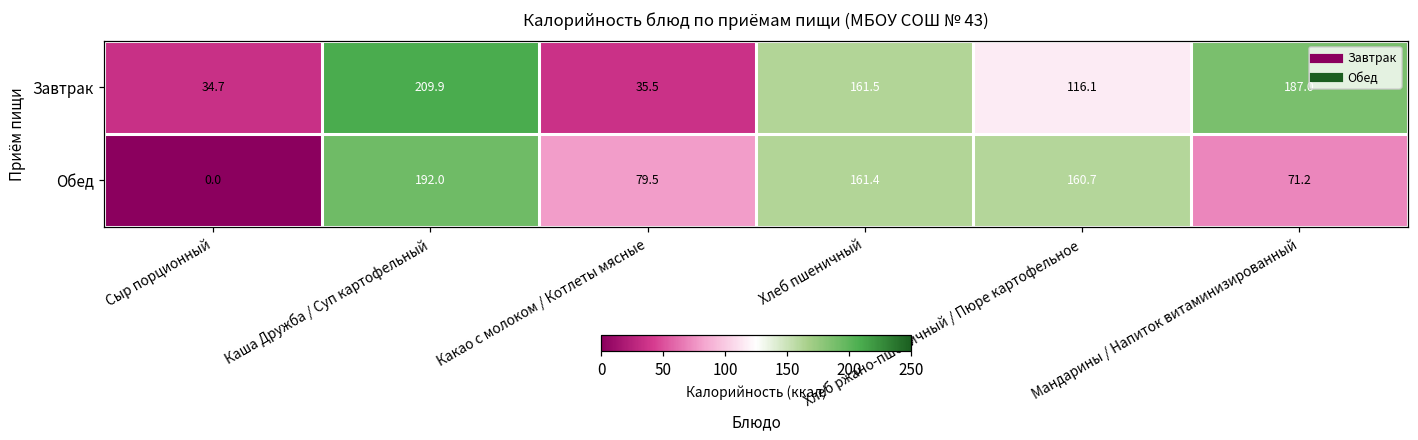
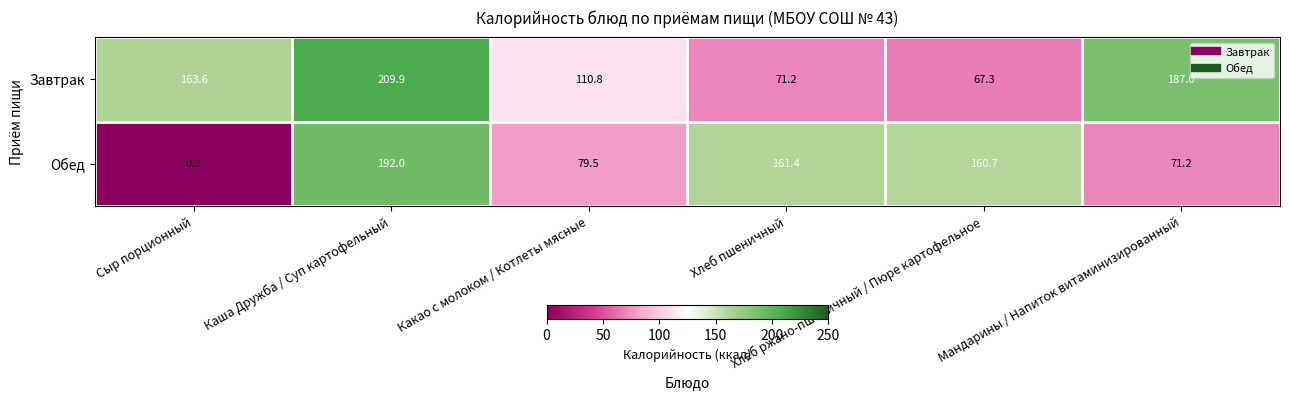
  {
    "Завтрак": {
-     "Сыр порционный": 34.7,
+     "Сыр порционный": 163.6,
      "Каша Дружба / Суп картофельный": 209.9,
-     "Какао с молоком / Котлеты мясные": 35.5,
-     "Хлеб пшеничный": 161.5,
-     "Хлеб ржано-пшеничный / Пюре картофельное": 116.1
+     "Какао с молоком / Котлеты мясные": 110.8,
+     "Хлеб пшеничный": 71.2,
+     "Хлеб ржано-пшеничный / Пюре картофельное": 67.3
    },
    "Обед": {
      "Сыр порционный": 0.0,
      "Каша Дружба / Суп картофельный": 192.0,
      "Какао с молоком / Котлеты мясные": 79.5,
      "Хлеб пшеничный": 161.4,
      "Хлеб ржано-пшеничный / Пюре картофельное": 160.7,
      "Мандарины / Напиток витаминизированный": 71.2
    }
  }
